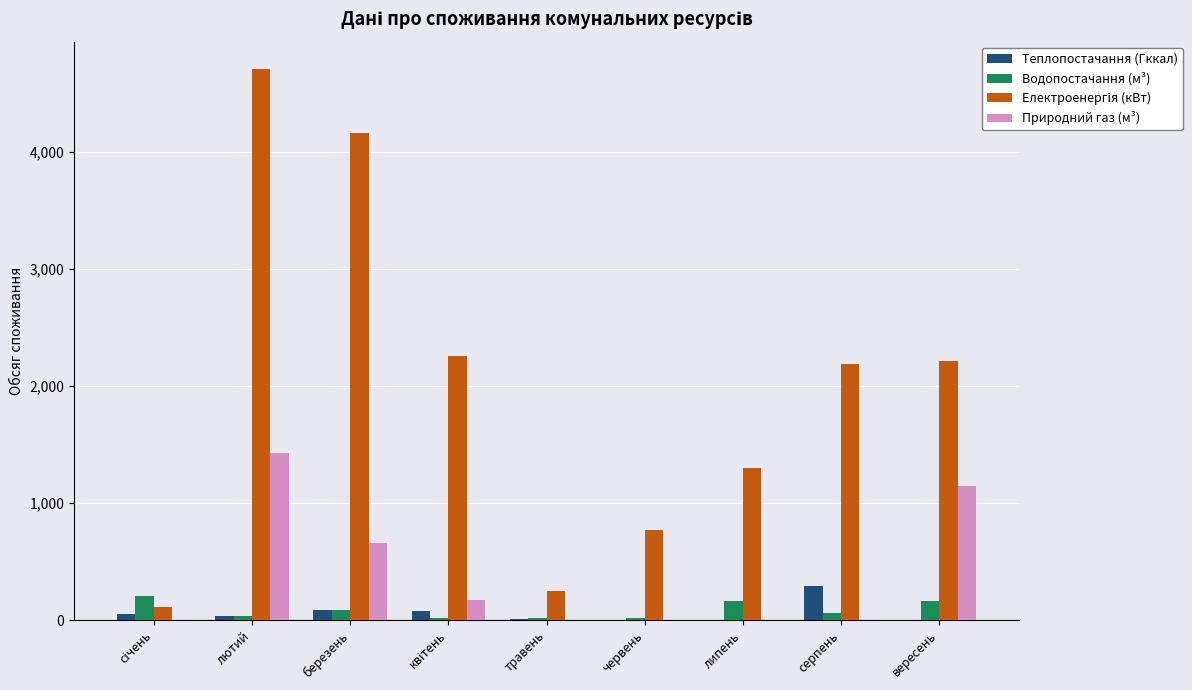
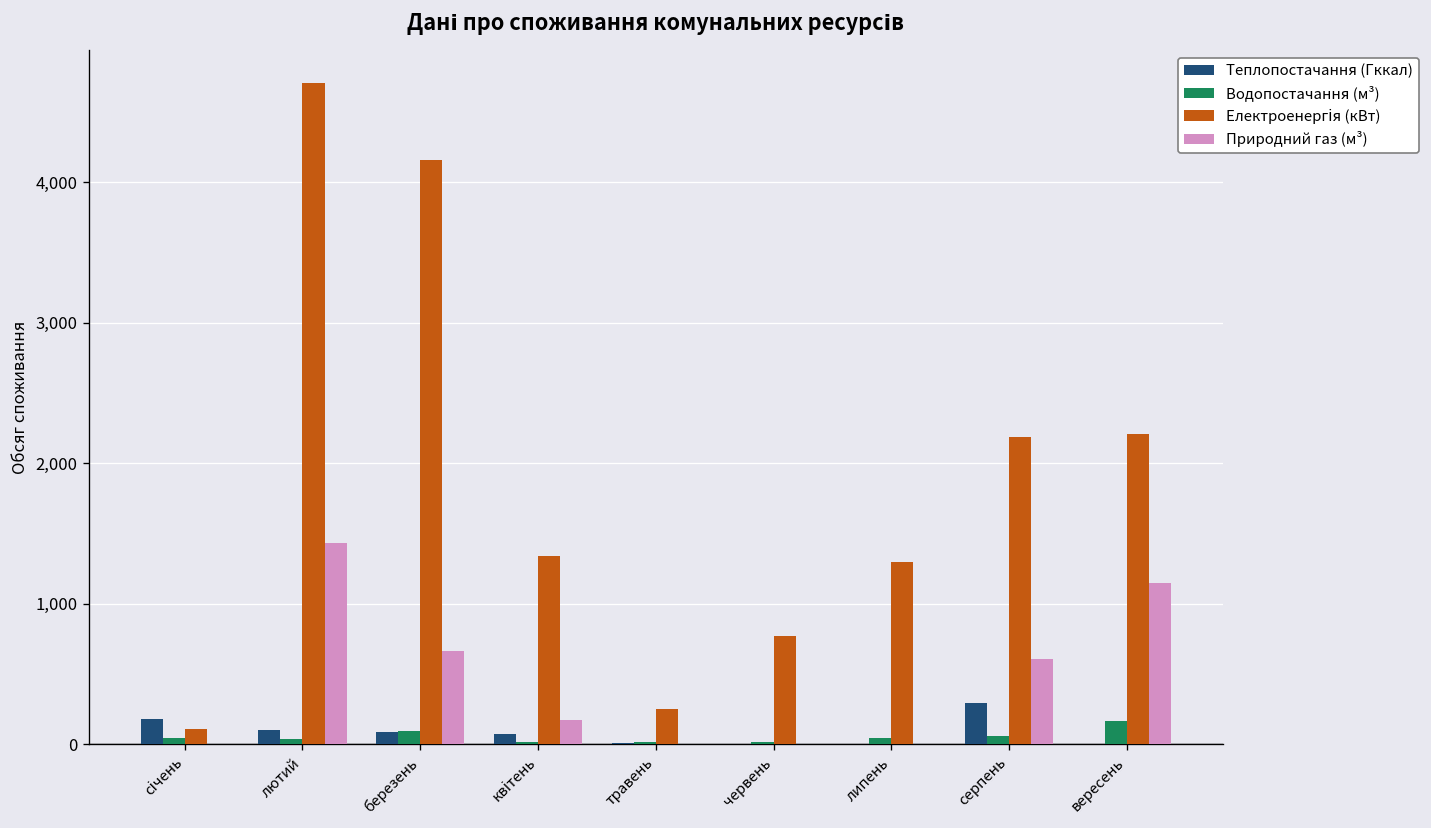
  {
    "Теплопостачання (Гккал)": {
-     "січень": "60",
-     "лютий": "30",
+     "січень": "180",
+     "лютий": "100",
      "березень": "90",
      "квітень": "70",
      "червень": "0",
      "липень": "0",
      "серпень": "290",
      "вересень": "0"
    },
    "Водопостачання (м³)": {
-     "січень": "210",
+     "січень": "40",
      "лютий": "40",
      "березень": "90",
-     "липень": "160",
+     "липень": "40",
      "серпень": "60",
      "вересень": "160"
    },
    "Електроенергія (кВт)": {
      "січень": "110",
      "лютий": "4,710",
      "березень": "4,160",
-     "квітень": "2,250",
+     "квітень": "1,340",
      "травень": "250",
      "червень": "770",
      "липень": "1,300",
      "серпень": "2,190",
      "вересень": "2,210"
    },
    "Природний газ (м³)": {
      "січень": "0",
      "лютий": "1,430",
      "березень": "660",
      "квітень": "170",
      "травень": "0",
      "червень": "0",
      "липень": "0",
-     "серпень": "0",
+     "серпень": "610",
      "вересень": "1,150"
    }
  }
